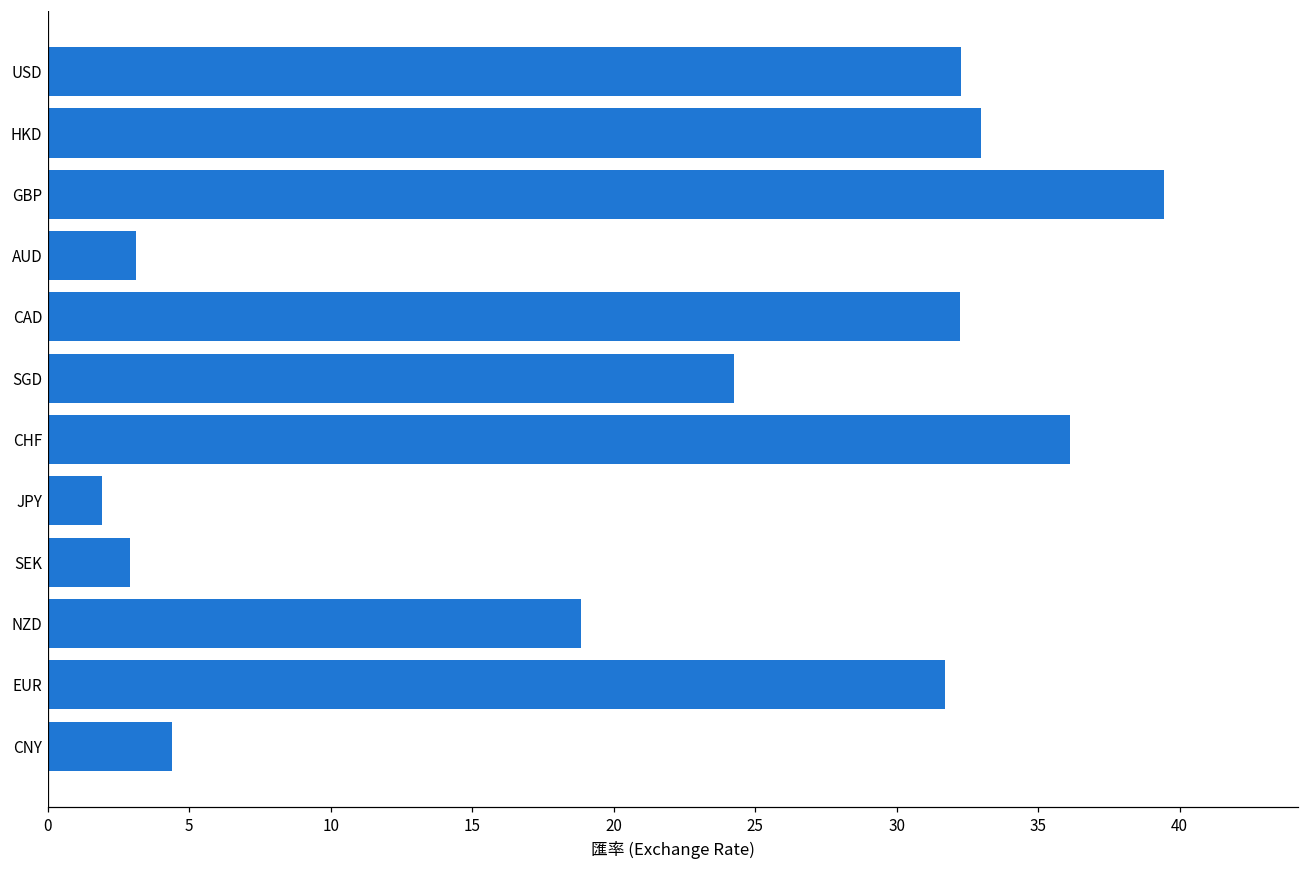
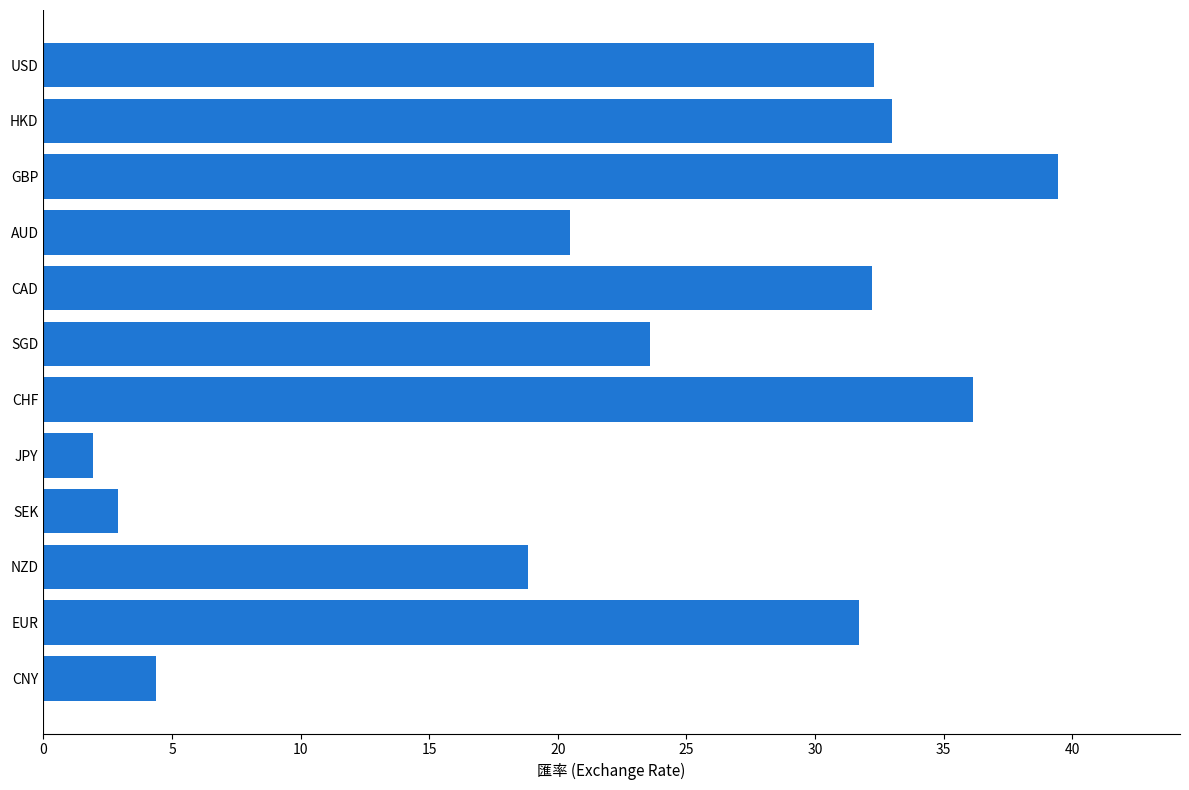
  {
    "USD": 32.3,
    "HKD": 33.0,
    "GBP": 39.5,
-   "AUD": 3.1,
+   "AUD": 20.5,
    "CAD": 32.2,
-   "SGD": 24.2,
+   "SGD": 23.6,
    "CHF": 36.1,
    "JPY": 1.9,
    "SEK": 2.9,
    "NZD": 18.9,
    "EUR": 31.7,
    "CNY": 4.4
  }
